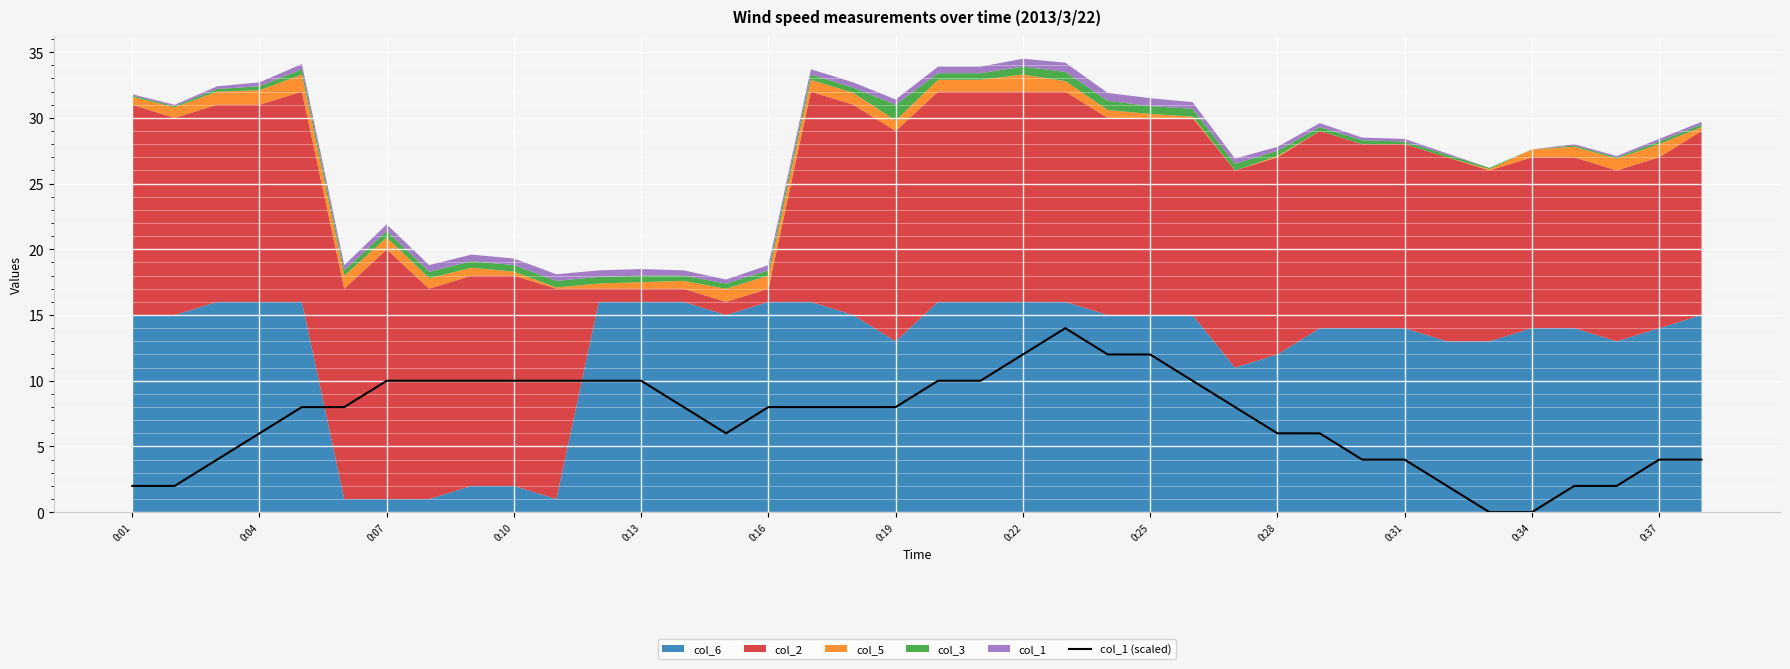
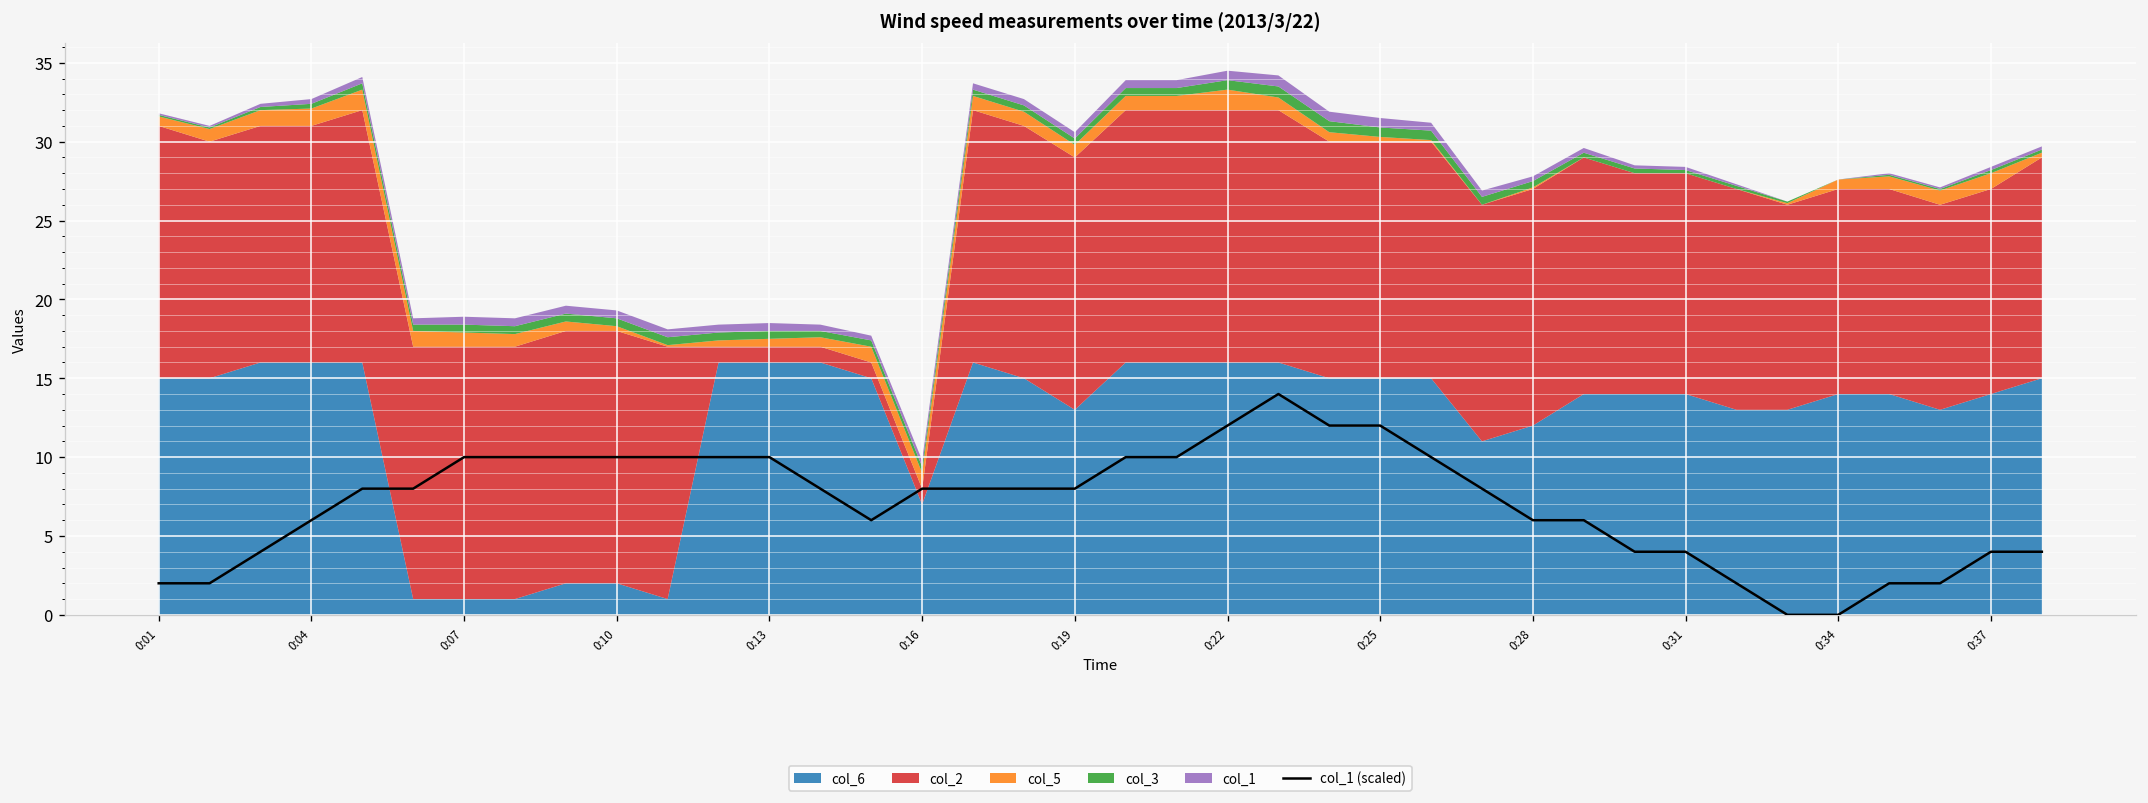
  {
    "col_1 (scaled)": {
      "0:01": 2.0,
      "0:04": 6.0,
      "0:07": 10.0,
      "0:10": 10.0,
      "0:13": 10.0,
      "0:19": 8.0,
      "0:22": 12.0,
      "0:25": 12.0,
      "0:28": 6.0,
      "0:31": 4.0,
      "0:34": 0.0,
      "0:37": 4.0
    },
    "col_6": {
      "0:01": 15,
      "0:04": 16,
      "0:07": 1,
      "0:10": 2,
      "0:13": 16,
-     "0:16": 16,
+     "0:16": 7,
      "0:19": 13,
      "0:22": 16,
      "0:25": 15,
      "0:28": 12,
      "0:31": 14,
      "0:34": 14,
      "0:37": 14
    },
    "col_2": {
      "0:01": 16,
      "0:04": 15,
-     "0:07": 19,
+     "0:07": 16,
      "0:10": 16,
      "0:13": 1,
      "0:19": 16,
      "0:22": 16,
      "0:25": 15,
      "0:34": 13,
      "0:37": 13
    },
    "col_5": {
      "0:04": 1.1,
      "0:07": 0.9,
      "0:10": 0.3,
      "0:13": 0.5,
      "0:16": 1.0,
      "0:19": 0.8,
      "0:22": 1.3,
      "0:25": 0.3,
      "0:37": 1.0
    },
    "col_3": {
      "0:04": 0.3,
      "0:07": 0.5,
      "0:10": 0.5,
      "0:13": 0.5,
      "0:16": 0.4,
-     "0:19": 1.2,
+     "0:19": 0.4,
      "0:22": 0.6,
      "0:25": 0.6,
      "0:28": 0.4,
      "0:31": 0.2,
      "0:37": 0.2
    },
    "col_1": {
      "0:04": 0.3,
      "0:07": 0.5,
      "0:10": 0.5,
      "0:13": 0.5,
      "0:16": 0.4,
      "0:19": 0.4,
      "0:22": 0.6,
      "0:25": 0.6,
      "0:28": 0.3,
      "0:31": 0.2,
      "0:37": 0.2
    }
  }
